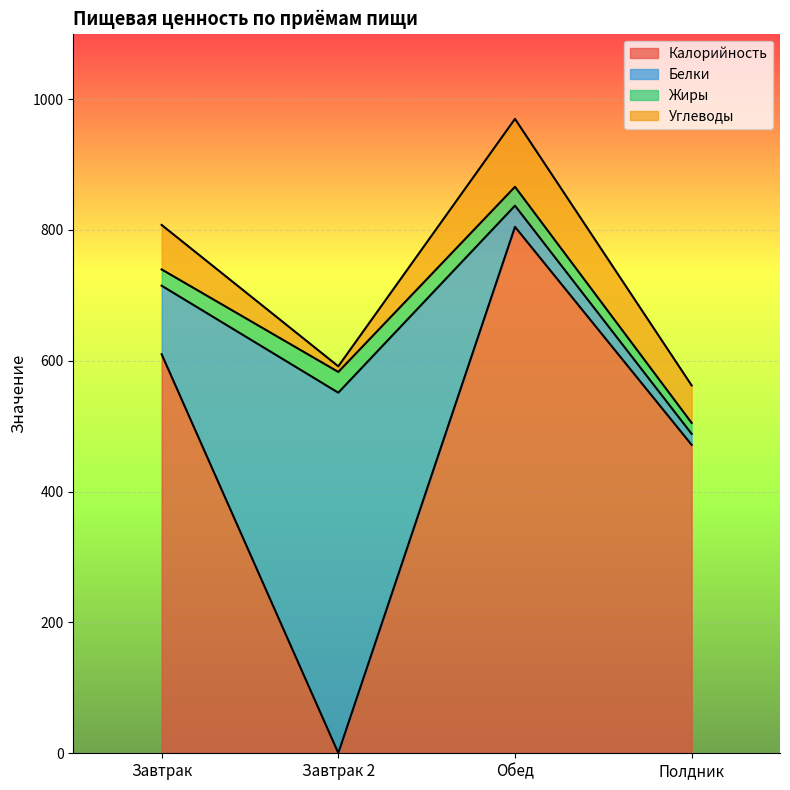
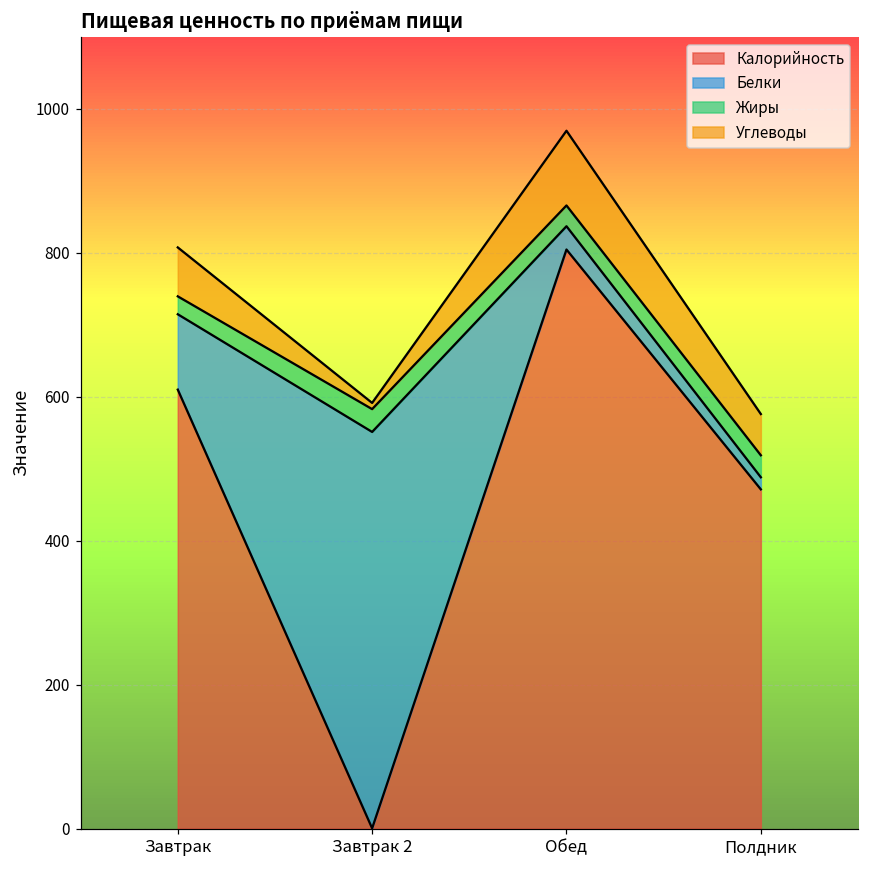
  {
    "Калорийность": {
      "Завтрак": 610,
      "Завтрак 2": 0,
      "Обед": 800,
      "Полдник": 470
    },
    "Белки": {
      "Завтрак": 100,
      "Завтрак 2": 550,
      "Обед": 30,
      "Полдник": 20
    },
    "Жиры": {
      "Завтрак": 20,
      "Завтрак 2": 30,
      "Обед": 30,
-     "Полдник": 20
+     "Полдник": 30
    },
    "Углеводы": {
      "Завтрак": 70,
      "Завтрак 2": 10,
      "Обед": 100,
      "Полдник": 60
    }
  }
